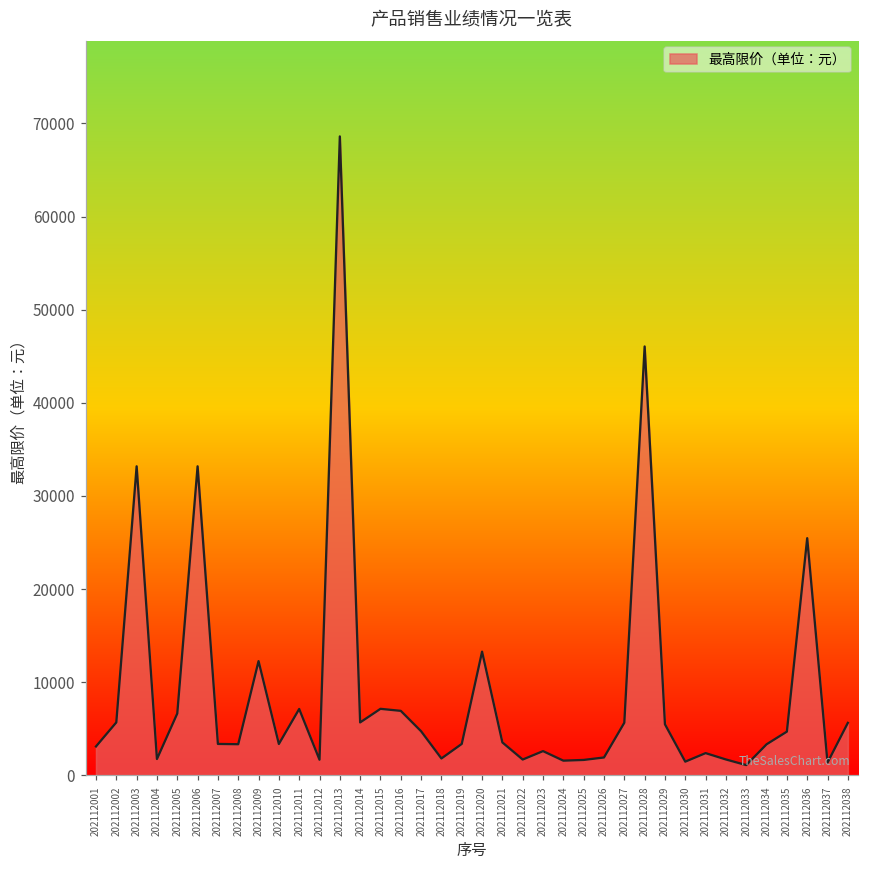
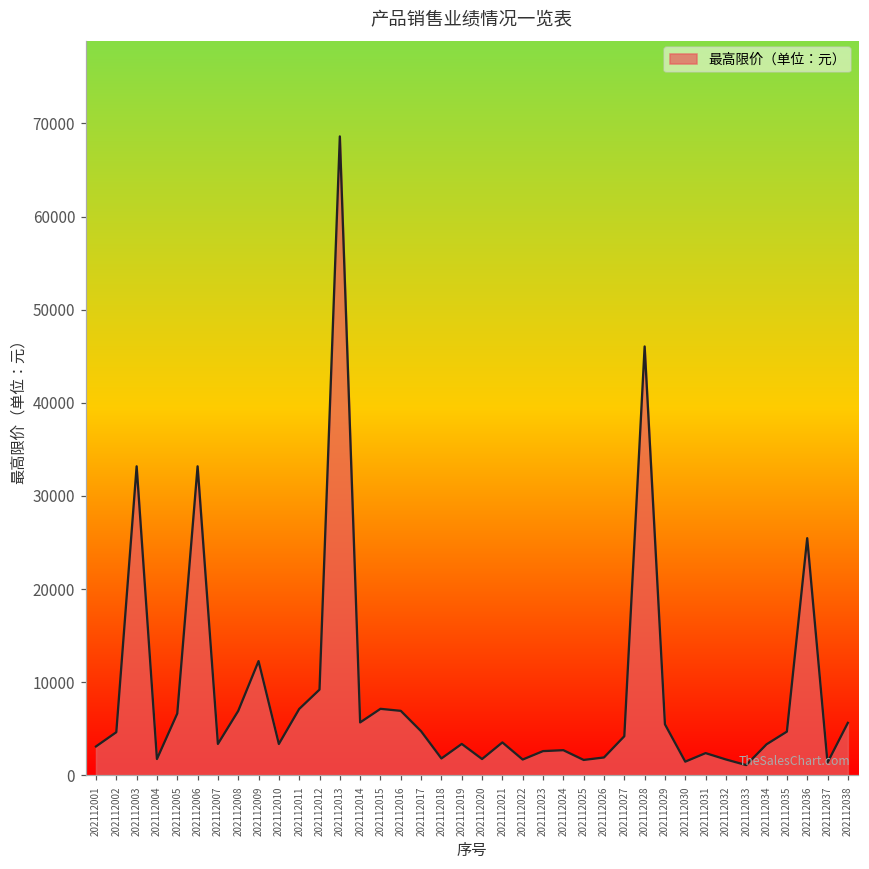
  {
    "202112001": 3000,
-   "202112002": 6000,
+   "202112002": 5000,
    "202112003": 33000,
    "202112004": 2000,
    "202112005": 7000,
    "202112006": 33000,
    "202112007": 3000,
-   "202112008": 3000,
+   "202112008": 7000,
    "202112009": 12000,
    "202112010": 3000,
    "202112011": 7000,
-   "202112012": 2000,
+   "202112012": 9000,
    "202112013": 69000,
    "202112014": 6000,
    "202112015": 7000,
    "202112016": 7000,
    "202112017": 5000,
    "202112018": 2000,
    "202112019": 3000,
-   "202112020": 13000,
+   "202112020": 2000,
    "202112021": 4000,
    "202112022": 2000,
    "202112023": 3000,
-   "202112024": 2000,
+   "202112024": 3000,
    "202112025": 2000,
    "202112026": 2000,
-   "202112027": 6000,
+   "202112027": 4000,
    "202112028": 46000,
    "202112029": 5000,
    "202112030": 1000,
    "202112031": 2000,
    "202112032": 2000,
    "202112033": 1000,
    "202112034": 3000,
    "202112035": 5000,
    "202112036": 25000,
    "202112037": 1000,
    "202112038": 6000
  }
